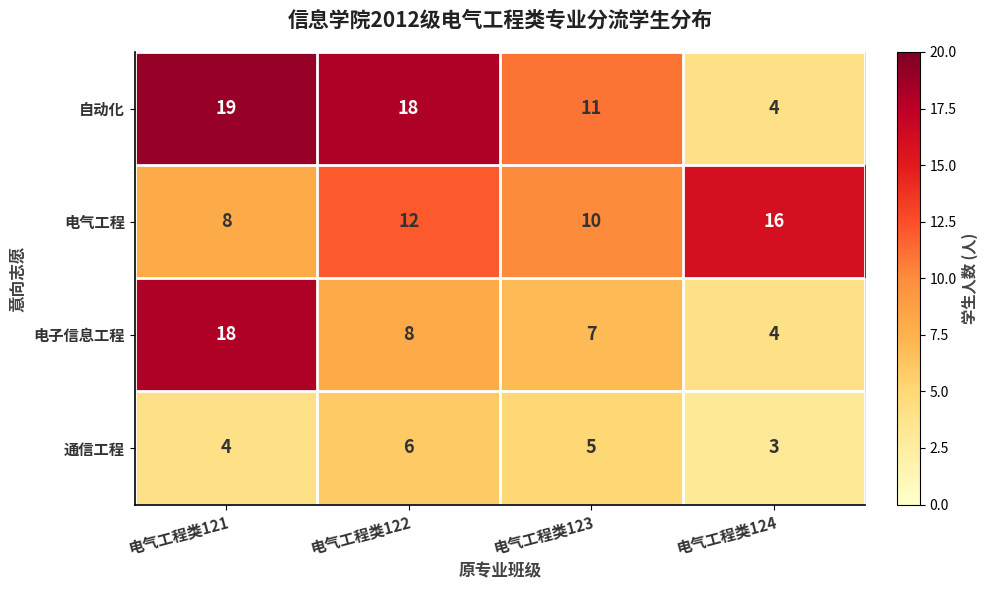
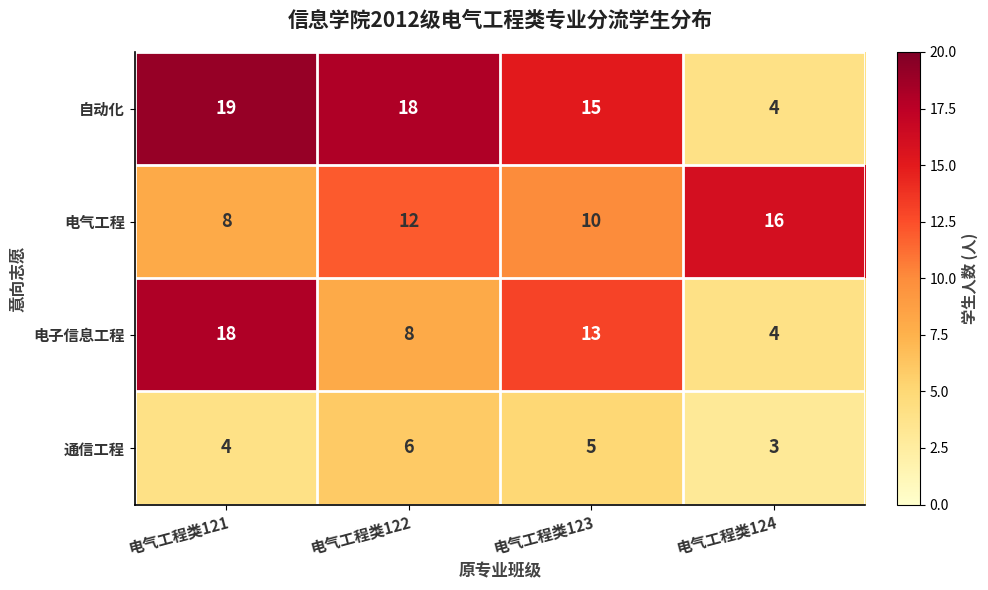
  {
    "自动化": {
      "电气工程类121": 19,
      "电气工程类122": 18,
-     "电气工程类123": 11,
+     "电气工程类123": 15,
      "电气工程类124": 4
    },
    "电气工程": {
      "电气工程类121": 8,
      "电气工程类122": 12,
      "电气工程类123": 10,
      "电气工程类124": 16
    },
    "电子信息工程": {
      "电气工程类121": 18,
      "电气工程类122": 8,
-     "电气工程类123": 7,
+     "电气工程类123": 13,
      "电气工程类124": 4
    },
    "通信工程": {
      "电气工程类121": 4,
      "电气工程类122": 6,
      "电气工程类123": 5,
      "电气工程类124": 3
    }
  }
